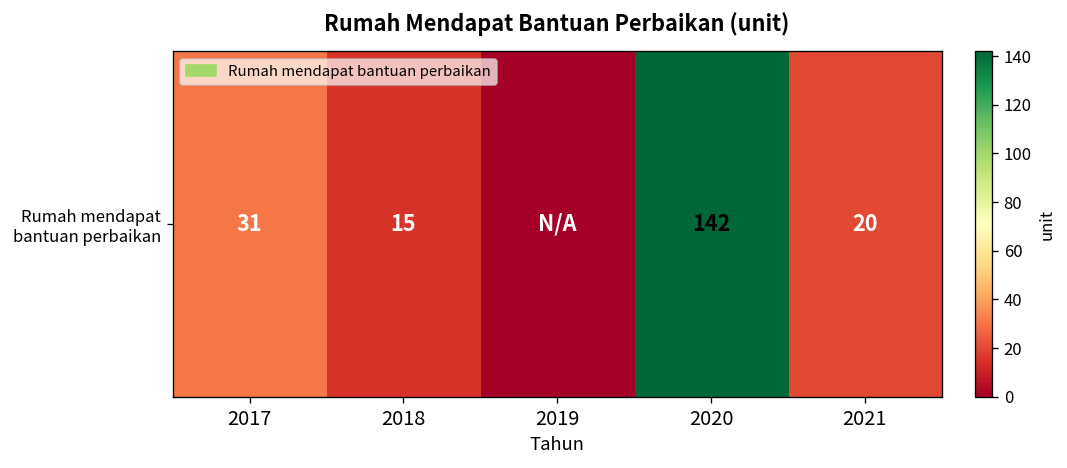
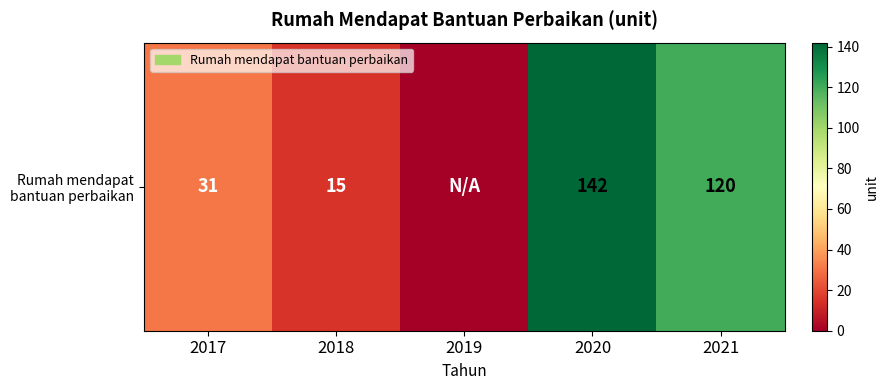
  {
    "Rumah mendapat bantuan perbaikan": {
      "2017": 31,
      "2018": 15,
      "2020": 142,
-     "2021": 20
+     "2021": 120
    }
  }
